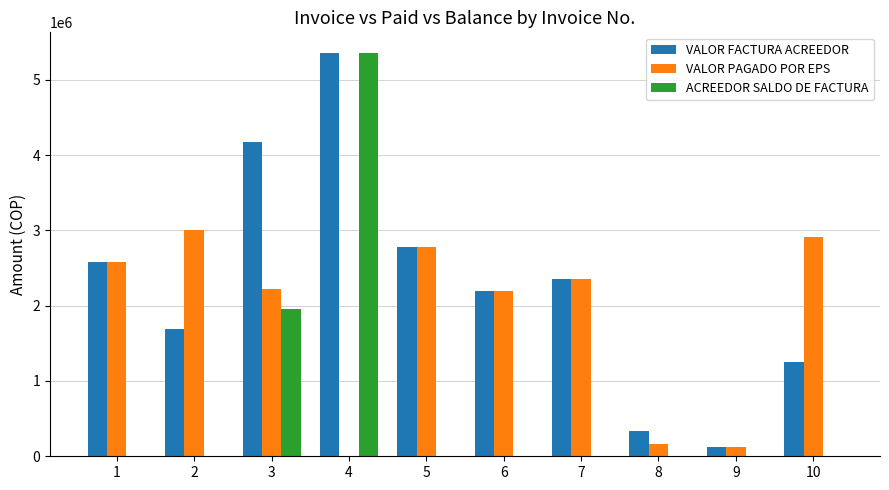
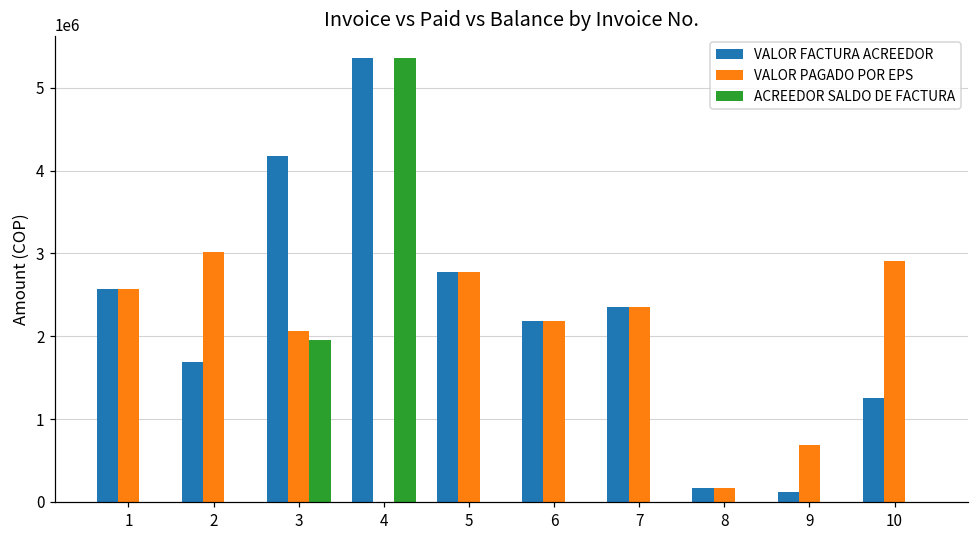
  {
    "VALOR FACTURA ACREEDOR": {
      "1": 2600000,
      "2": 1700000,
      "3": 4200000,
      "4": 5400000,
      "5": 2800000,
      "6": 2200000,
      "7": 2400000,
-     "8": 300000,
+     "8": 200000,
      "9": 100000,
      "10": 1200000
    },
    "VALOR PAGADO POR EPS": {
      "1": 2600000,
      "2": 3000000,
-     "3": 2200000,
+     "3": 2100000,
      "4": 0,
      "5": 2800000,
      "6": 2200000,
      "7": 2400000,
      "8": 200000,
-     "9": 100000,
+     "9": 700000,
      "10": 2900000
    },
    "ACREEDOR SALDO DE FACTURA": {
      "1": 0,
      "2": 0,
      "3": 2000000,
      "4": 5400000,
      "5": 0,
      "6": 0,
      "7": 0,
      "8": 0,
      "9": 0,
      "10": 0
    }
  }
